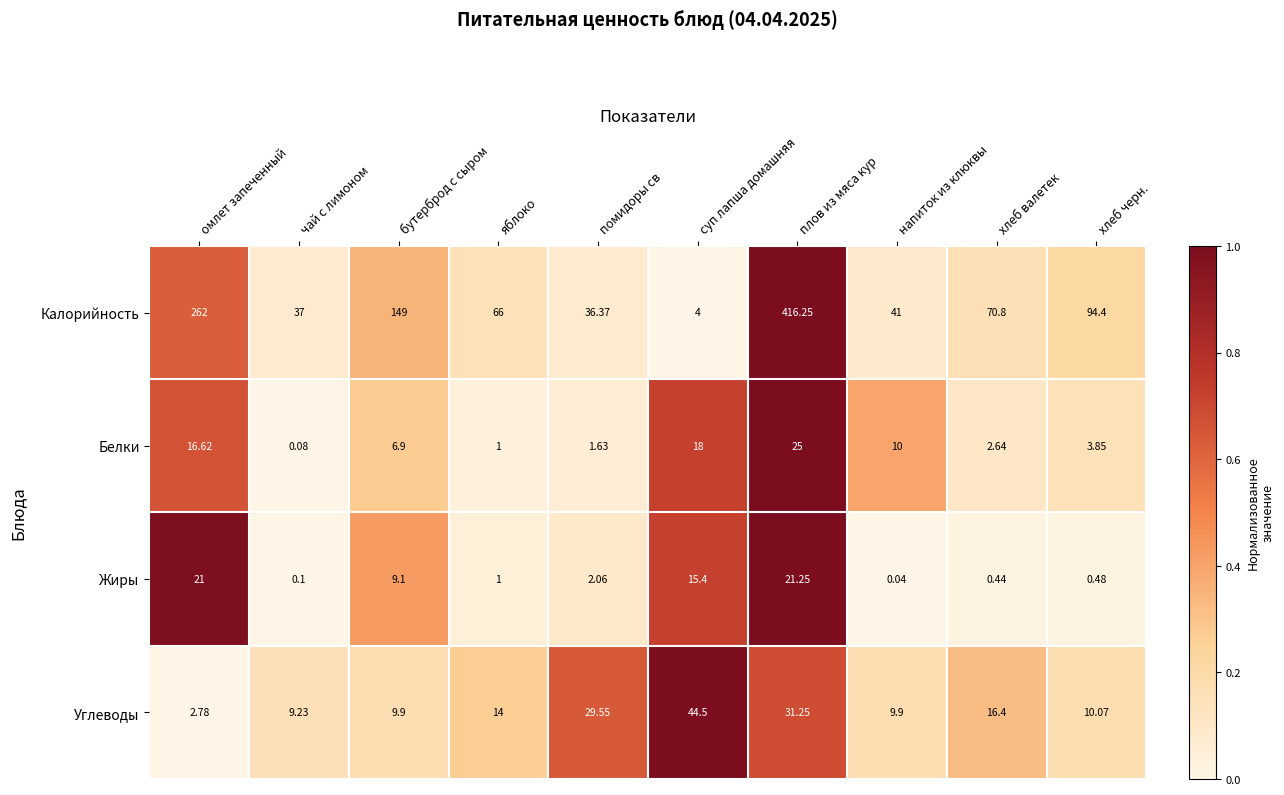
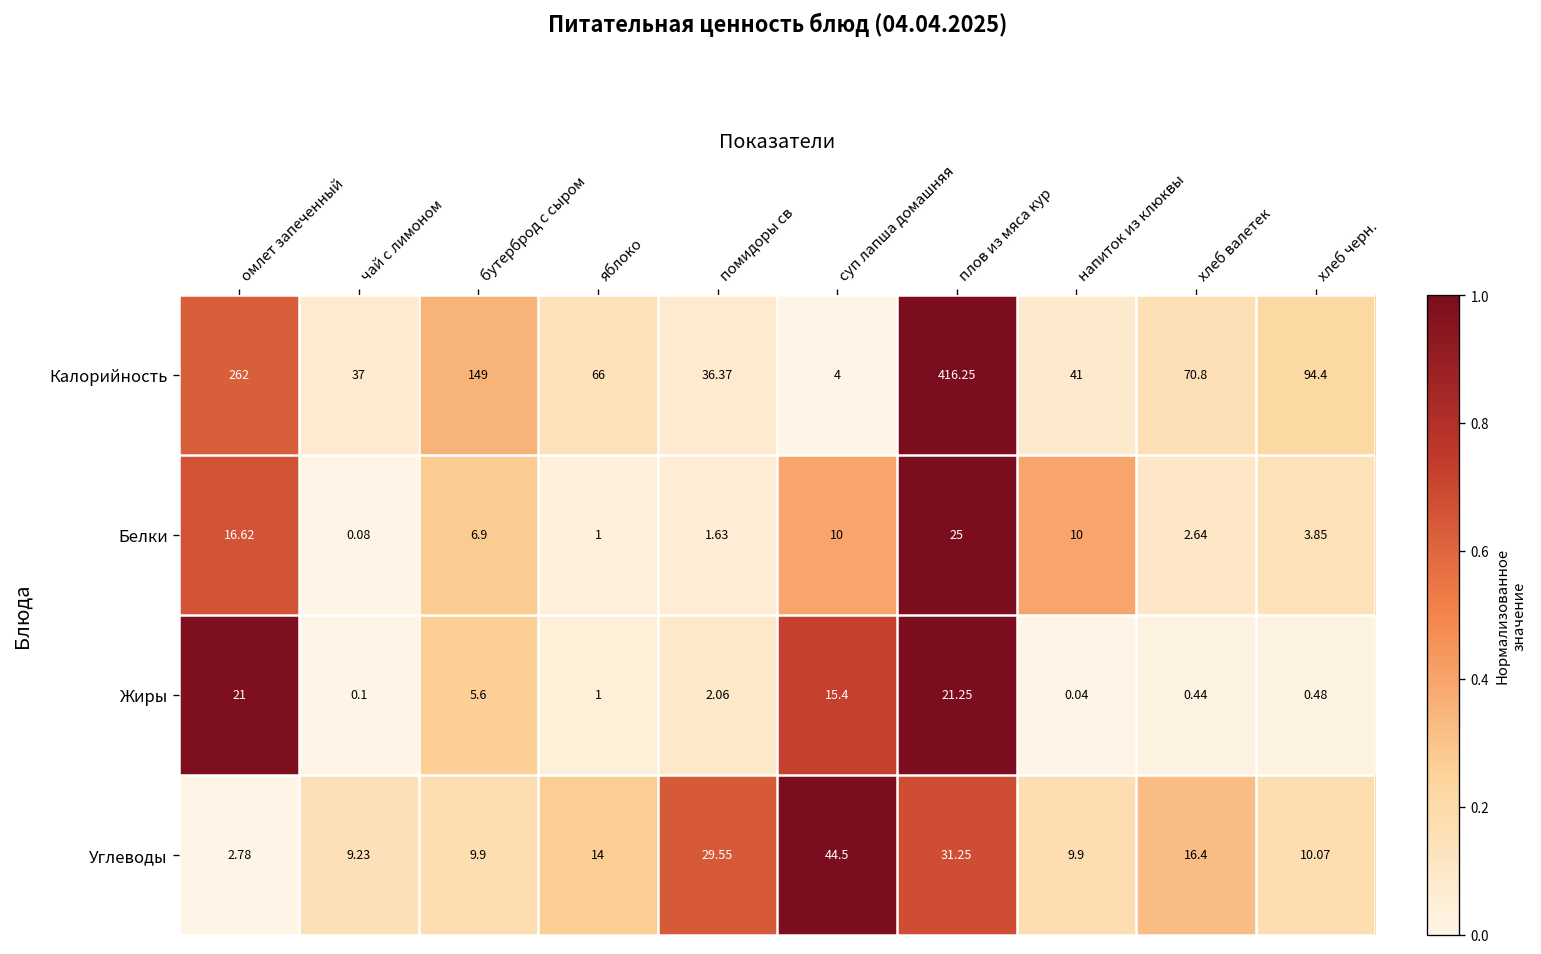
  {
    "Калорийность": {
      "омлет запеченный": 262,
      "чай с лимоном": 37,
      "бутерброд с сыром": 149,
      "яблоко": 66,
      "помидоры св": 36.37,
      "суп лапша домашняя": 4,
      "плов из мяса кур": 416.25,
      "напиток из клюквы": 41,
      "хлеб валетек": 70.8,
      "хлеб черн.": 94.4
    },
    "Белки": {
      "омлет запеченный": 16.62,
      "чай с лимоном": 0.08,
      "бутерброд с сыром": 6.9,
      "яблоко": 1,
      "помидоры св": 1.63,
-     "суп лапша домашняя": 18,
+     "суп лапша домашняя": 10,
      "плов из мяса кур": 25,
      "напиток из клюквы": 10,
      "хлеб валетек": 2.64,
      "хлеб черн.": 3.85
    },
    "Жиры": {
      "омлет запеченный": 21,
      "чай с лимоном": 0.1,
-     "бутерброд с сыром": 9.1,
+     "бутерброд с сыром": 5.6,
      "яблоко": 1,
      "помидоры св": 2.06,
      "суп лапша домашняя": 15.4,
      "плов из мяса кур": 21.25,
      "напиток из клюквы": 0.04,
      "хлеб валетек": 0.44,
      "хлеб черн.": 0.48
    },
    "Углеводы": {
      "омлет запеченный": 2.78,
      "чай с лимоном": 9.23,
      "бутерброд с сыром": 9.9,
      "яблоко": 14,
      "помидоры св": 29.55,
      "суп лапша домашняя": 44.5,
      "плов из мяса кур": 31.25,
      "напиток из клюквы": 9.9,
      "хлеб валетек": 16.4,
      "хлеб черн.": 10.07
    }
  }
